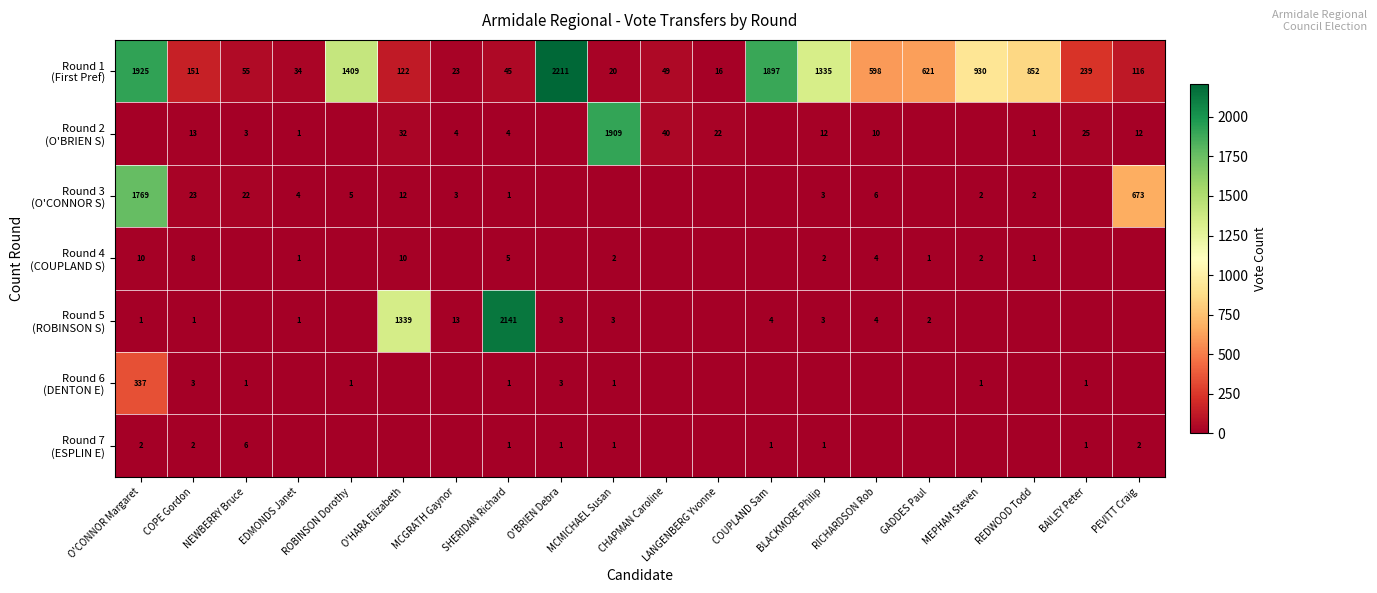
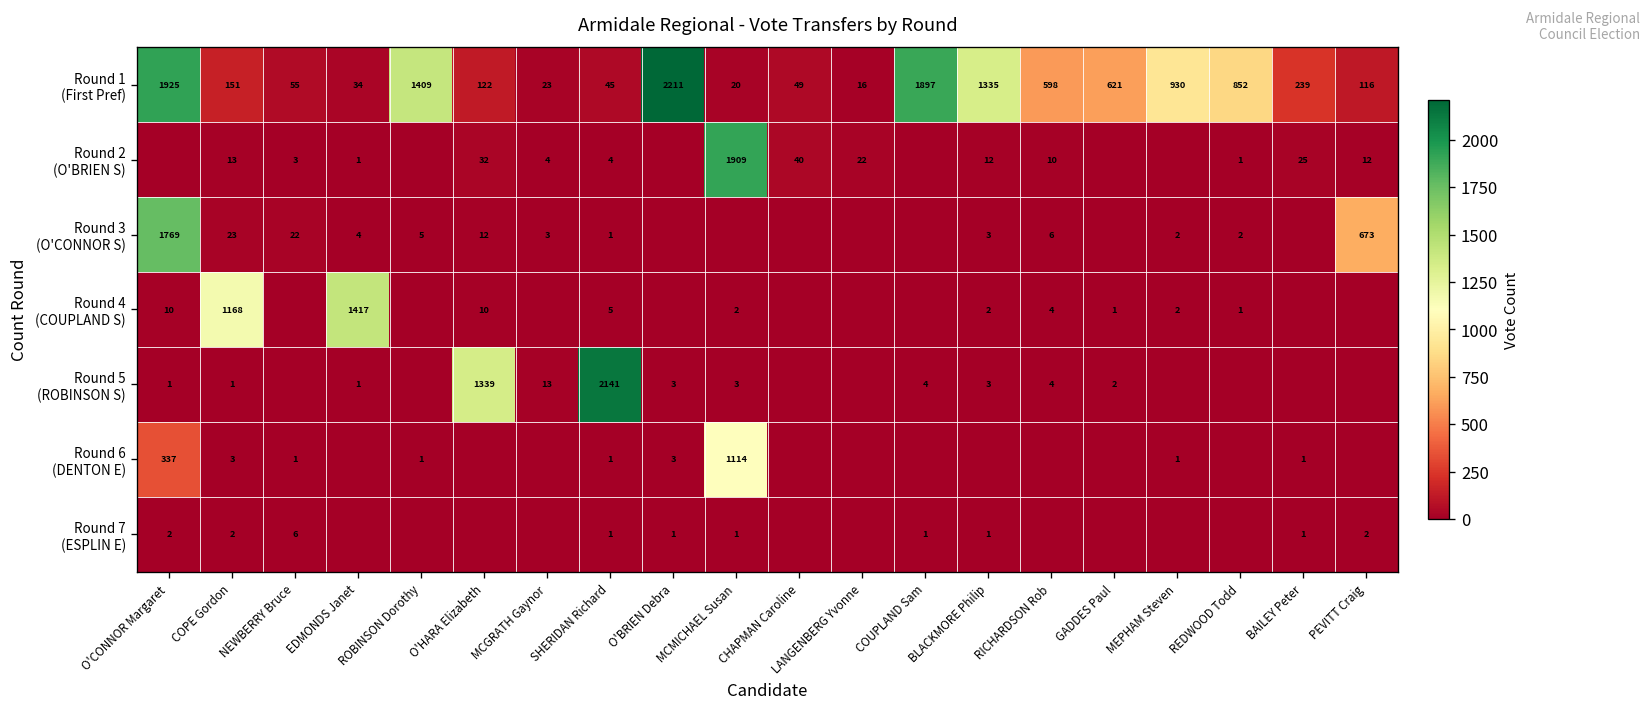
  {
    "Round 1 (First Pref)": {
      "O'CONNOR Margaret": 1925,
      "COPE Gordon": 151,
      "NEWBERRY Bruce": 55,
      "EDMONDS Janet": 34,
      "ROBINSON Dorothy": 1409,
      "O'HARA Elizabeth": 122,
      "MCGRATH Gaynor": 23,
      "SHERIDAN Richard": 45,
      "O'BRIEN Debra": 2211,
      "MCMICHAEL Susan": 20,
      "CHAPMAN Caroline": 49,
      "LANGENBERG Yvonne": 16,
      "COUPLAND Sam": 1897,
      "BLACKMORE Philip": 1335,
      "RICHARDSON Rob": 598,
      "GADDES Paul": 621,
      "MEPHAM Steven": 930,
      "REDWOOD Todd": 852,
      "BAILEY Peter": 239,
      "PEVITT Craig": 116
    },
    "Round 2 (O'BRIEN S)": {
      "COPE Gordon": 13,
      "NEWBERRY Bruce": 3,
      "EDMONDS Janet": 1,
      "O'HARA Elizabeth": 32,
      "MCGRATH Gaynor": 4,
      "SHERIDAN Richard": 4,
      "MCMICHAEL Susan": 1909,
      "CHAPMAN Caroline": 40,
      "LANGENBERG Yvonne": 22,
      "BLACKMORE Philip": 12,
      "RICHARDSON Rob": 10,
      "REDWOOD Todd": 1,
      "BAILEY Peter": 25,
      "PEVITT Craig": 12
    },
    "Round 3 (O'CONNOR S)": {
      "O'CONNOR Margaret": 1769,
      "COPE Gordon": 23,
      "NEWBERRY Bruce": 22,
      "EDMONDS Janet": 4,
      "ROBINSON Dorothy": 5,
      "O'HARA Elizabeth": 12,
      "MCGRATH Gaynor": 3,
      "SHERIDAN Richard": 1,
      "BLACKMORE Philip": 3,
      "RICHARDSON Rob": 6,
      "MEPHAM Steven": 2,
      "REDWOOD Todd": 2,
      "PEVITT Craig": 673
    },
    "Round 4 (COUPLAND S)": {
      "O'CONNOR Margaret": 10,
-     "COPE Gordon": 8,
-     "EDMONDS Janet": 1,
+     "COPE Gordon": 1168,
+     "EDMONDS Janet": 1417,
      "O'HARA Elizabeth": 10,
      "SHERIDAN Richard": 5,
      "MCMICHAEL Susan": 2,
      "BLACKMORE Philip": 2,
      "RICHARDSON Rob": 4,
      "GADDES Paul": 1,
      "MEPHAM Steven": 2,
      "REDWOOD Todd": 1
    },
    "Round 5 (ROBINSON S)": {
      "O'CONNOR Margaret": 1,
      "COPE Gordon": 1,
      "EDMONDS Janet": 1,
      "O'HARA Elizabeth": 1339,
      "MCGRATH Gaynor": 13,
      "SHERIDAN Richard": 2141,
      "O'BRIEN Debra": 3,
      "MCMICHAEL Susan": 3,
      "COUPLAND Sam": 4,
      "BLACKMORE Philip": 3,
      "RICHARDSON Rob": 4,
      "GADDES Paul": 2
    },
    "Round 6 (DENTON E)": {
      "O'CONNOR Margaret": 337,
      "COPE Gordon": 3,
      "NEWBERRY Bruce": 1,
      "ROBINSON Dorothy": 1,
      "SHERIDAN Richard": 1,
      "O'BRIEN Debra": 3,
-     "MCMICHAEL Susan": 1,
+     "MCMICHAEL Susan": 1114,
      "MEPHAM Steven": 1,
      "BAILEY Peter": 1
    },
    "Round 7 (ESPLIN E)": {
      "O'CONNOR Margaret": 2,
      "COPE Gordon": 2,
      "NEWBERRY Bruce": 6,
      "SHERIDAN Richard": 1,
      "O'BRIEN Debra": 1,
      "MCMICHAEL Susan": 1,
      "COUPLAND Sam": 1,
      "BLACKMORE Philip": 1,
      "BAILEY Peter": 1,
      "PEVITT Craig": 2
    }
  }
